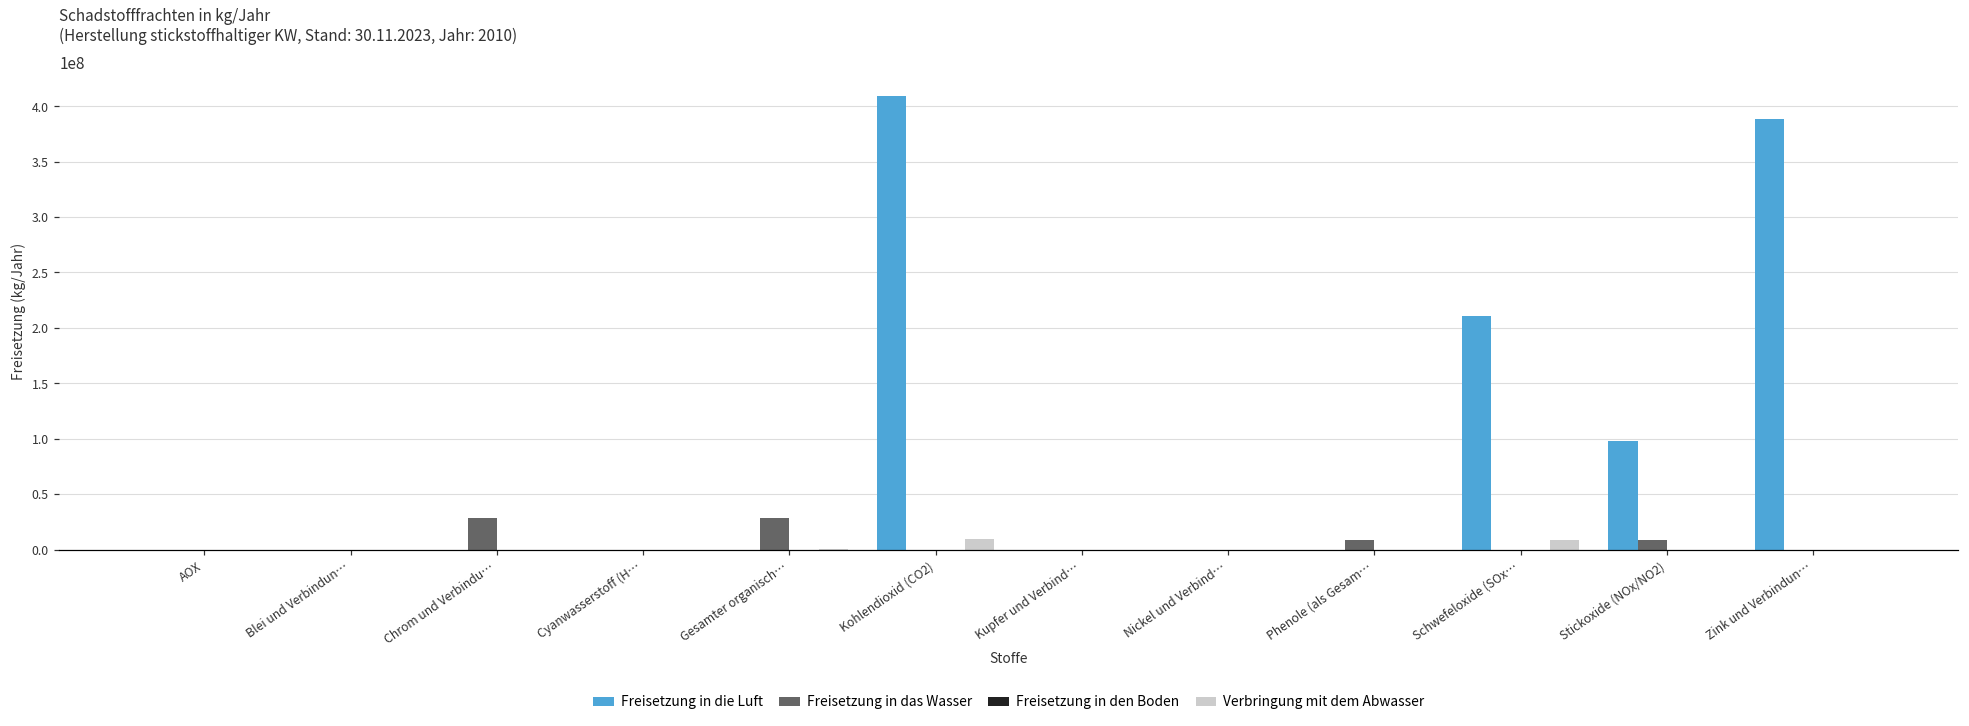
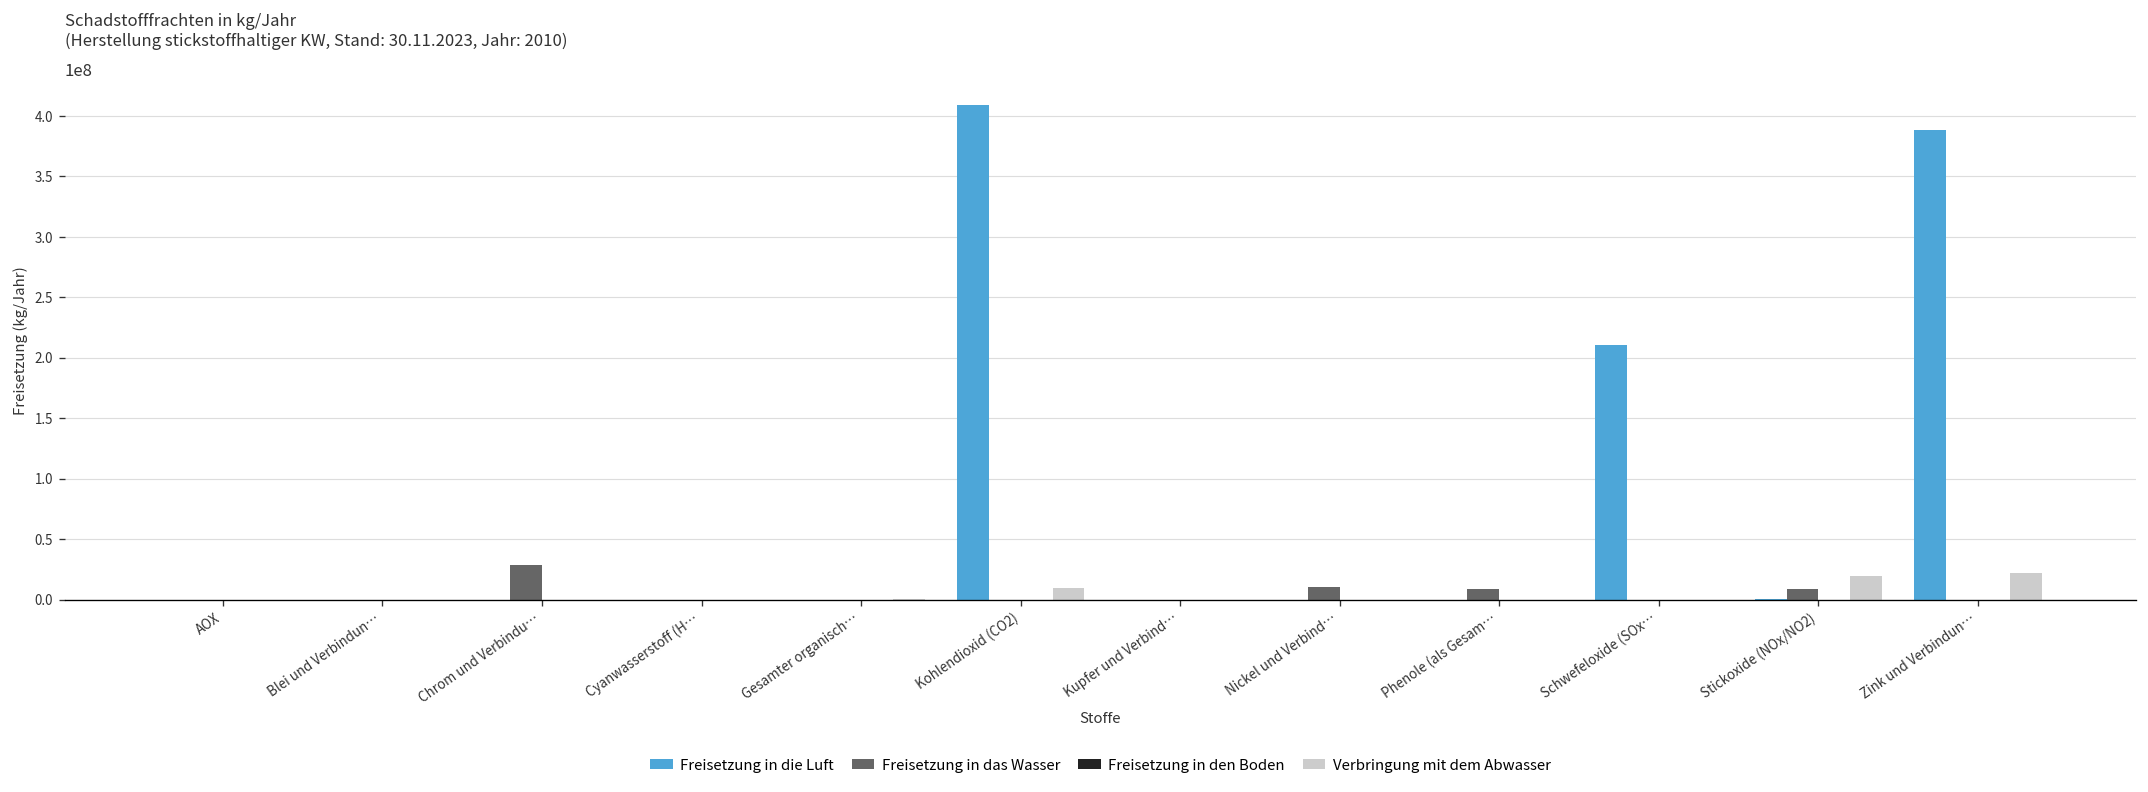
  {
    "Freisetzung in die Luft": {
      "AOX": 0,
      "Blei und Verbindun…": 0,
      "Chrom und Verbindu…": 0,
      "Gesamter organisch…": 0,
      "Kohlendioxid (CO2)": 409000000,
      "Kupfer und Verbind…": 0,
      "Nickel und Verbind…": 0,
      "Phenole (als Gesam…": 0,
      "Schwefeloxide (SOx…": 210000000,
-     "Stickoxide (NOx/NO2)": 98000000,
+     "Stickoxide (NOx/NO2)": 0,
      "Zink und Verbindun…": 388000000
    },
    "Freisetzung in das Wasser": {
      "AOX": 0,
      "Chrom und Verbindu…": 28000000,
      "Cyanwasserstoff (H…": 0,
-     "Gesamter organisch…": 29000000,
+     "Gesamter organisch…": 0,
      "Kohlendioxid (CO2)": 0,
-     "Nickel und Verbind…": 0,
+     "Nickel und Verbind…": 11000000,
      "Phenole (als Gesam…": 9000000,
      "Schwefeloxide (SOx…": 0,
      "Stickoxide (NOx/NO2)": 9000000
    },
    "Freisetzung in den Boden": {
      "AOX": 0,
      "Blei und Verbindun…": 0,
      "Chrom und Verbindu…": 0,
      "Cyanwasserstoff (H…": 0,
      "Gesamter organisch…": 0,
      "Kohlendioxid (CO2)": 0,
      "Kupfer und Verbind…": 0,
      "Nickel und Verbind…": 0,
      "Phenole (als Gesam…": 0,
      "Schwefeloxide (SOx…": 0,
      "Stickoxide (NOx/NO2)": 0,
      "Zink und Verbindun…": 0
    },
    "Verbringung mit dem Abwasser": {
      "Blei und Verbindun…": 0,
      "Chrom und Verbindu…": 0,
      "Cyanwasserstoff (H…": 0,
      "Kohlendioxid (CO2)": 9000000,
      "Kupfer und Verbind…": 0,
      "Nickel und Verbind…": 0,
-     "Schwefeloxide (SOx…": 9000000,
-     "Stickoxide (NOx/NO2)": 0,
-     "Zink und Verbindun…": 0
+     "Schwefeloxide (SOx…": 0,
+     "Stickoxide (NOx/NO2)": 19000000,
+     "Zink und Verbindun…": 22000000
    }
  }
